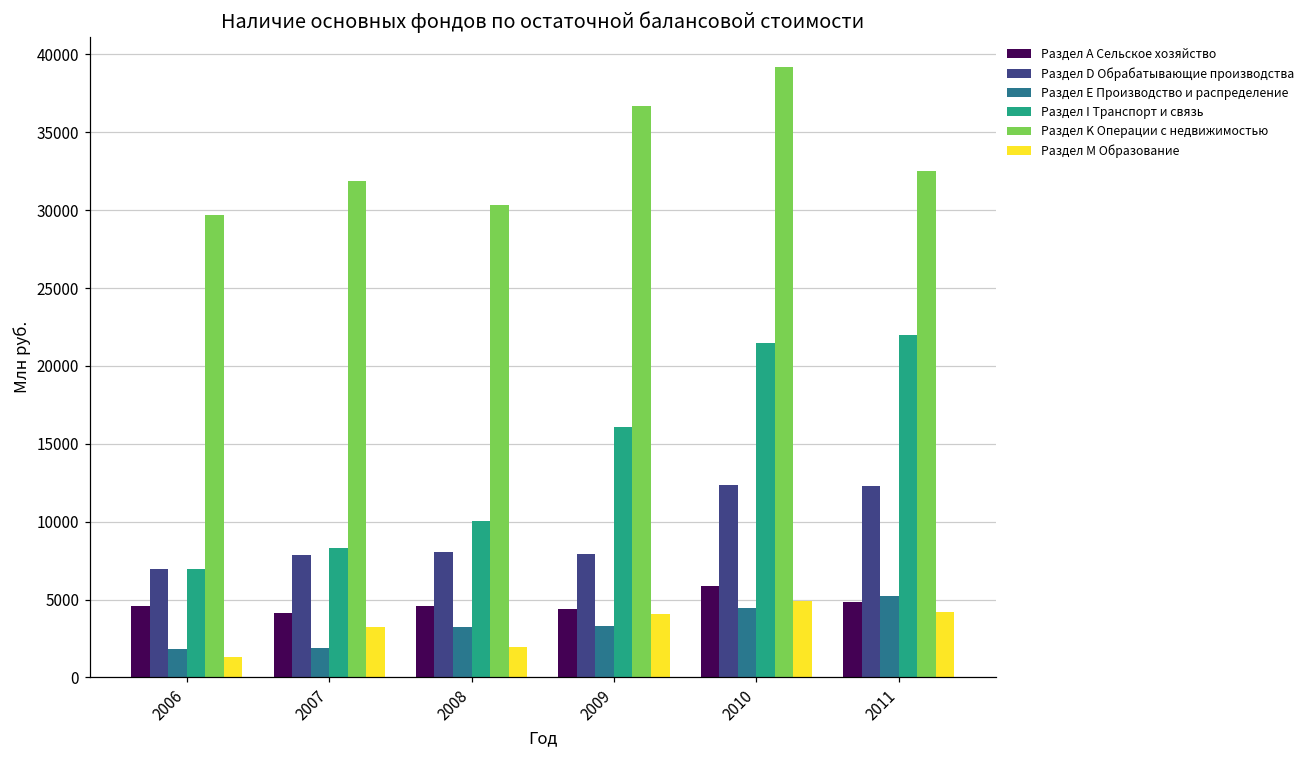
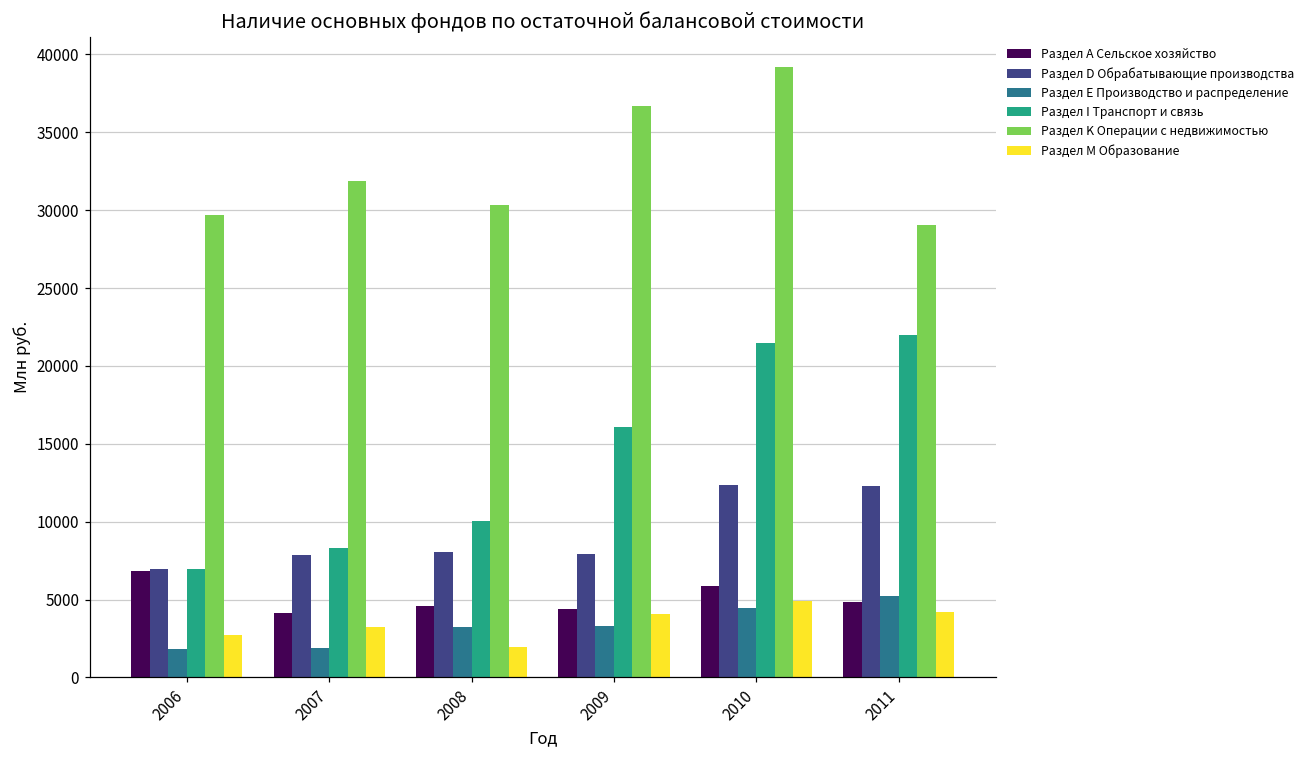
  {
    "Раздел А Сельское хозяйство": {
-     "2006": 4600,
+     "2006": 6800,
      "2007": 4100,
      "2008": 4600,
      "2009": 4400,
      "2010": 5900,
      "2011": 4900
    },
    "Раздел K Операции с недвижимостью": {
      "2006": 29700,
      "2007": 31900,
      "2008": 30300,
      "2009": 36700,
      "2010": 39200,
-     "2011": 32500
+     "2011": 29000
    },
    "Раздел M Образование": {
-     "2006": 1300,
+     "2006": 2700,
      "2007": 3200,
      "2008": 2000,
      "2009": 4100,
      "2010": 4900,
      "2011": 4200
    }
  }
